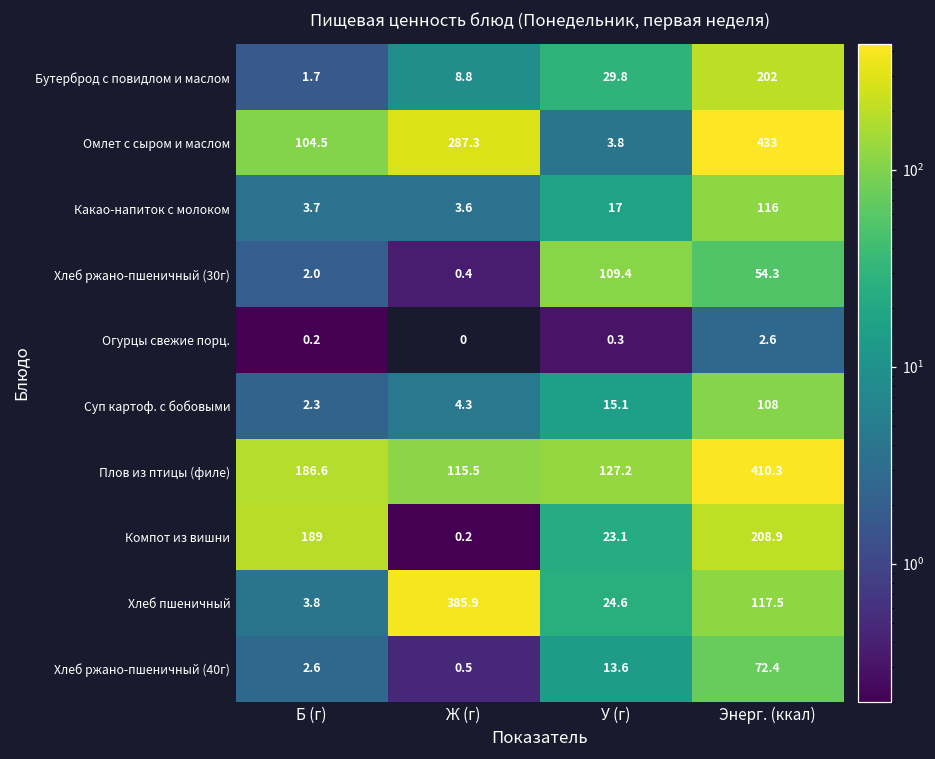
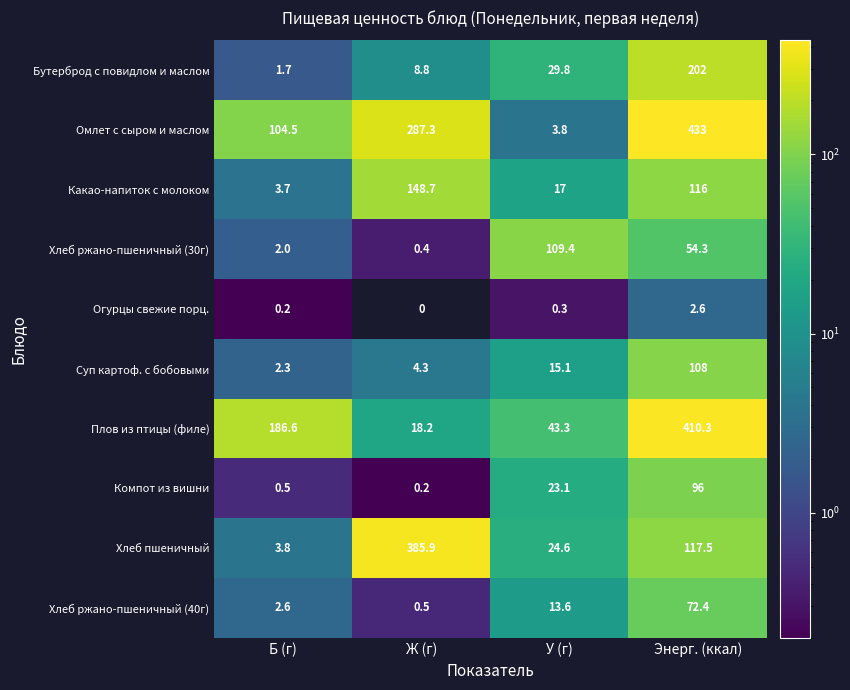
  {
    "Бутерброд с повидлом и маслом": {
      "Б (г)": 1.7,
      "Ж (г)": 8.8,
      "У (г)": 29.8,
      "Энерг. (ккал)": 202
    },
    "Омлет с сыром и маслом": {
      "Б (г)": 104.5,
      "Ж (г)": 287.3,
      "У (г)": 3.8,
      "Энерг. (ккал)": 433
    },
    "Какао-напиток с молоком": {
      "Б (г)": 3.7,
-     "Ж (г)": 3.6,
+     "Ж (г)": 148.7,
      "У (г)": 17,
      "Энерг. (ккал)": 116
    },
    "Хлеб ржано-пшеничный (30г)": {
      "Б (г)": 2.0,
      "Ж (г)": 0.4,
      "У (г)": 109.4,
      "Энерг. (ккал)": 54.3
    },
    "Огурцы свежие порц.": {
      "Б (г)": 0.2,
      "У (г)": 0.3,
      "Энерг. (ккал)": 2.6
    },
    "Суп картоф. с бобовыми": {
      "Б (г)": 2.3,
      "Ж (г)": 4.3,
      "У (г)": 15.1,
      "Энерг. (ккал)": 108
    },
    "Плов из птицы (филе)": {
      "Б (г)": 186.6,
-     "Ж (г)": 115.5,
-     "У (г)": 127.2,
+     "Ж (г)": 18.2,
+     "У (г)": 43.3,
      "Энерг. (ккал)": 410.3
    },
    "Компот из вишни": {
-     "Б (г)": 189,
+     "Б (г)": 0.5,
      "Ж (г)": 0.2,
      "У (г)": 23.1,
-     "Энерг. (ккал)": 208.9
+     "Энерг. (ккал)": 96
    },
    "Хлеб пшеничный": {
      "Б (г)": 3.8,
      "Ж (г)": 385.9,
      "У (г)": 24.6,
      "Энерг. (ккал)": 117.5
    },
    "Хлеб ржано-пшеничный (40г)": {
      "Б (г)": 2.6,
      "Ж (г)": 0.5,
      "У (г)": 13.6,
      "Энерг. (ккал)": 72.4
    }
  }
